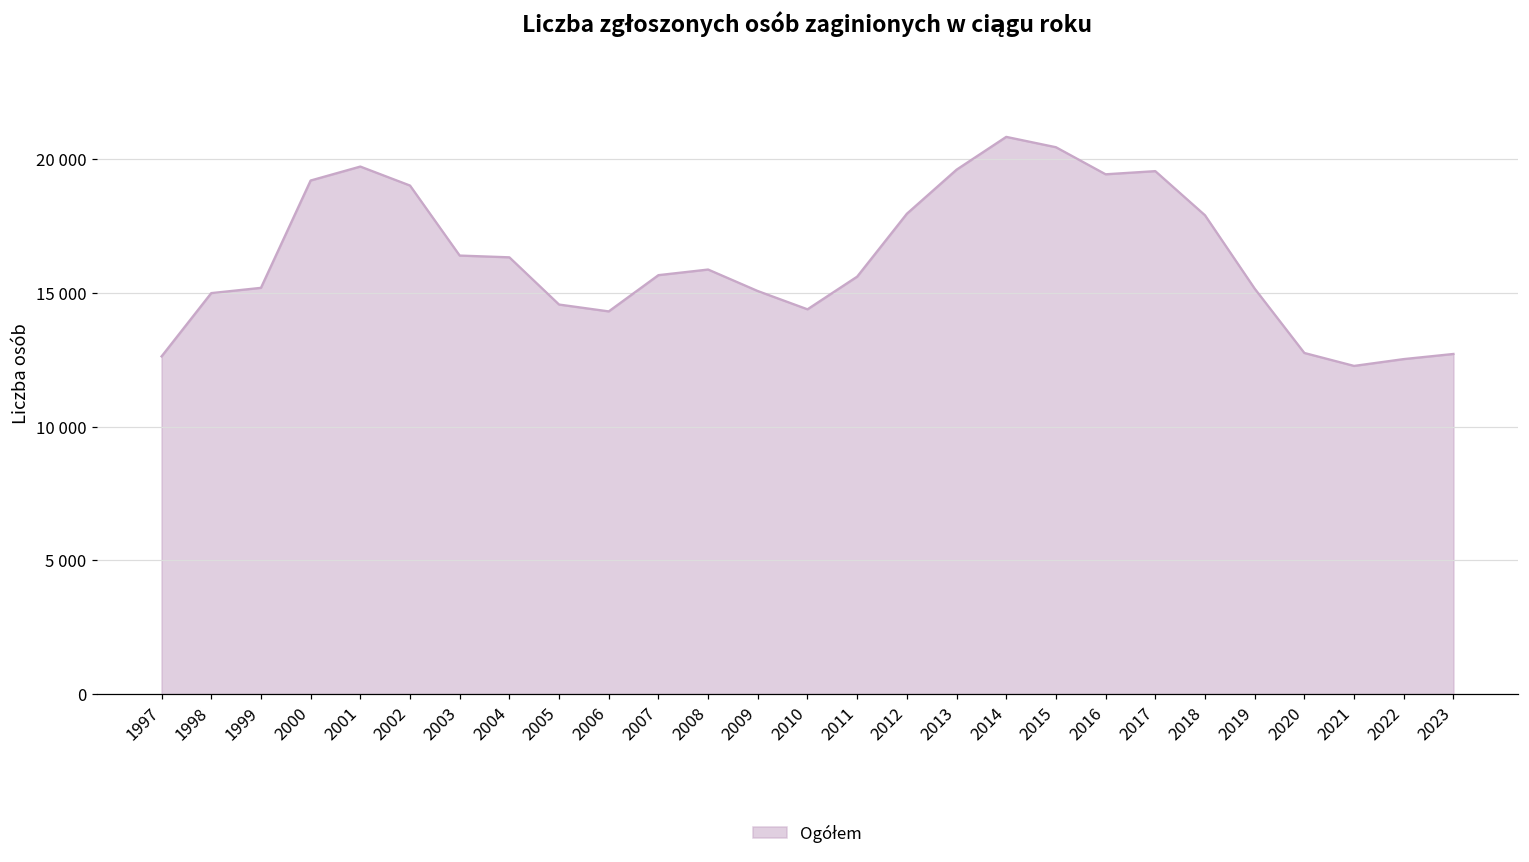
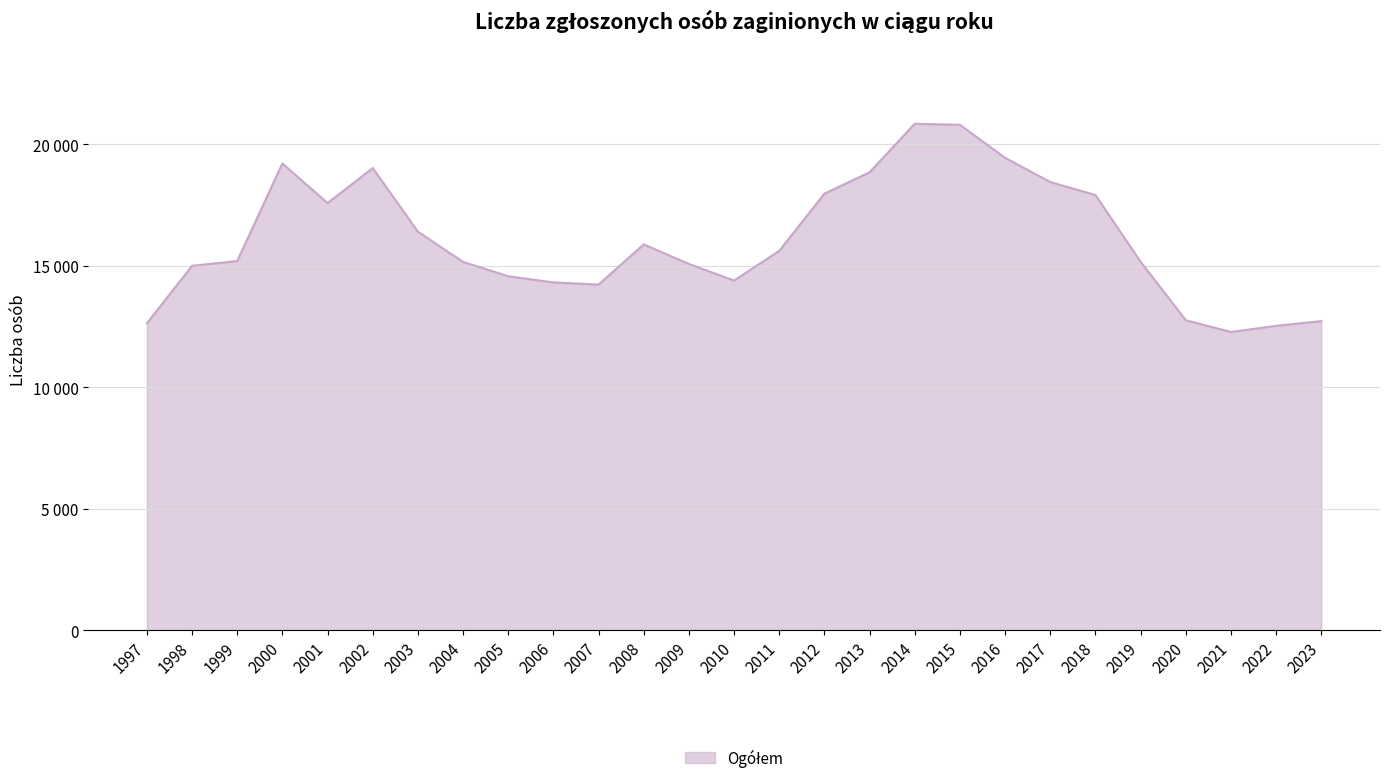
  {
    "1997": 12600,
    "1998": 15000,
    "1999": 15200,
    "2000": 19200,
-   "2001": 19700,
+   "2001": 17600,
    "2002": 19000,
    "2003": 16400,
-   "2004": 16300,
+   "2004": 15200,
    "2005": 14600,
    "2006": 14300,
-   "2007": 15700,
+   "2007": 14200,
    "2008": 15900,
    "2009": 15100,
    "2010": 14400,
    "2011": 15600,
    "2012": 18000,
-   "2013": 19600,
+   "2013": 18900,
    "2014": 20800,
-   "2015": 20500,
+   "2015": 20800,
    "2016": 19400,
-   "2017": 19600,
+   "2017": 18400,
    "2018": 17900,
    "2019": 15200,
    "2020": 12800,
    "2021": 12300,
    "2022": 12500,
    "2023": 12700
  }
